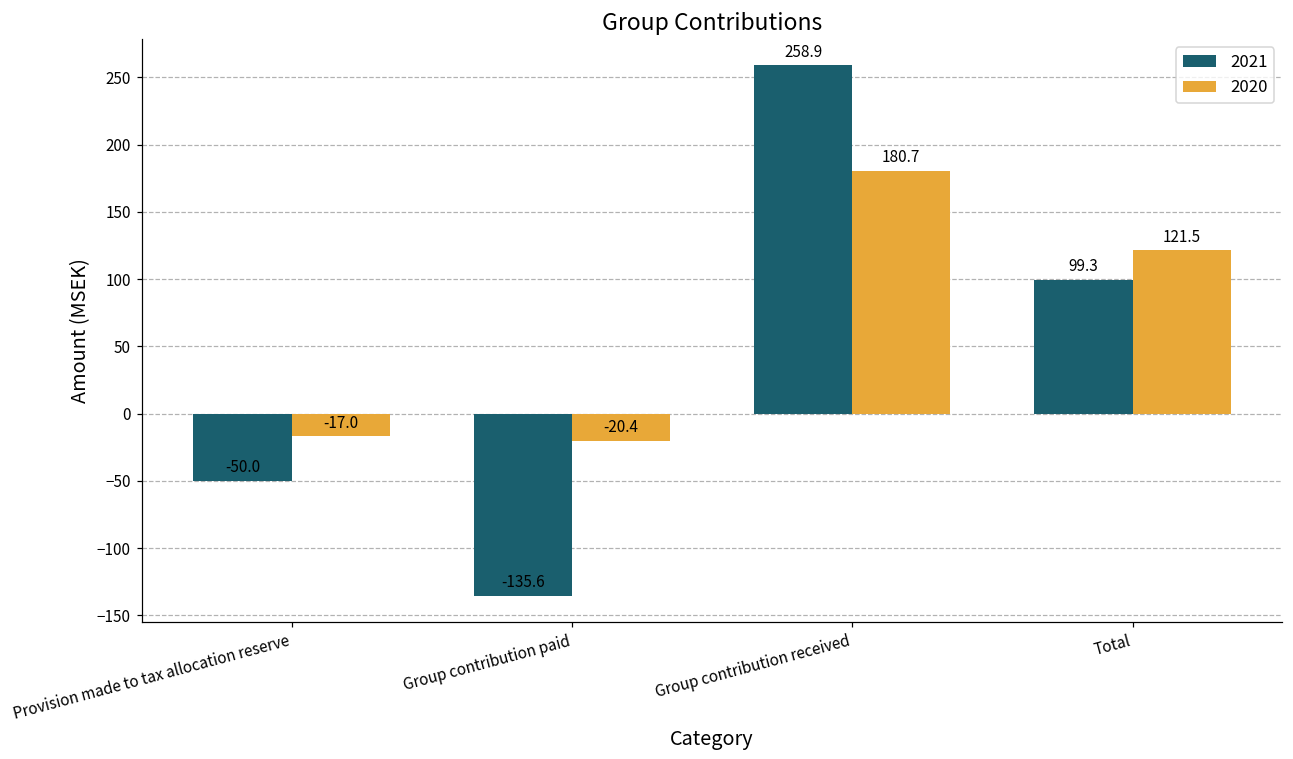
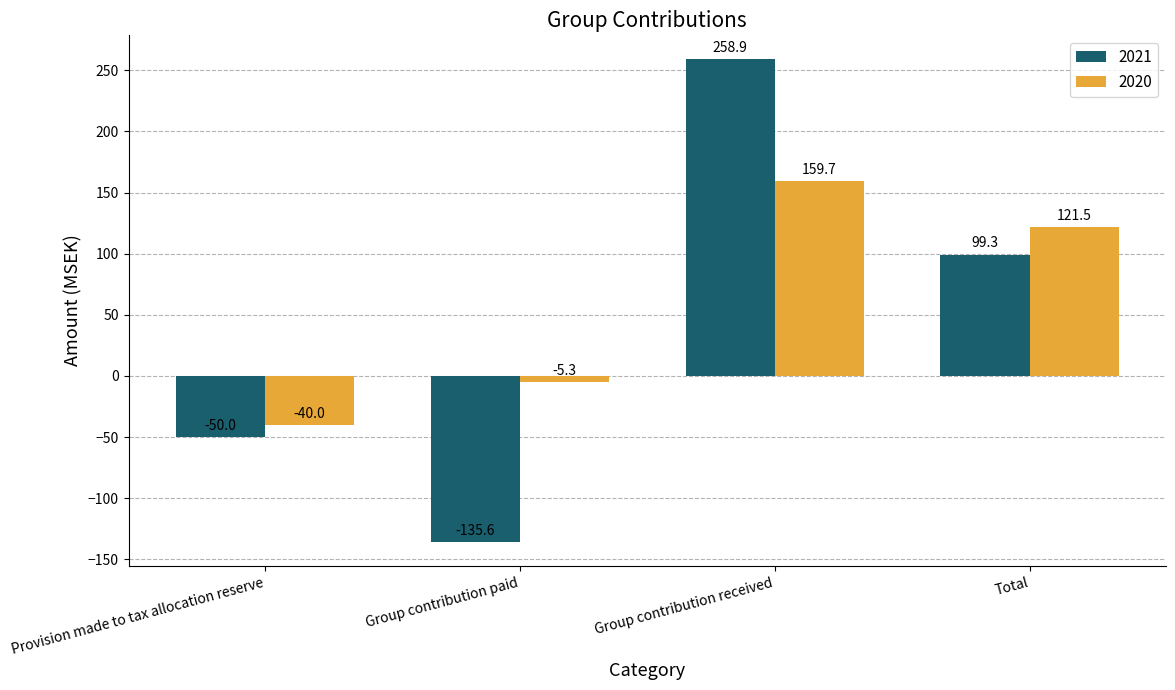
  {
    "2021": {
      "Provision made to tax allocation reserve": -50.0,
      "Group contribution paid": -135.6,
      "Group contribution received": 258.9,
      "Total": 99.3
    },
    "2020": {
-     "Provision made to tax allocation reserve": -17.0,
-     "Group contribution paid": -20.4,
-     "Group contribution received": 180.7,
+     "Provision made to tax allocation reserve": -40.0,
+     "Group contribution paid": -5.3,
+     "Group contribution received": 159.7,
      "Total": 121.5
    }
  }
